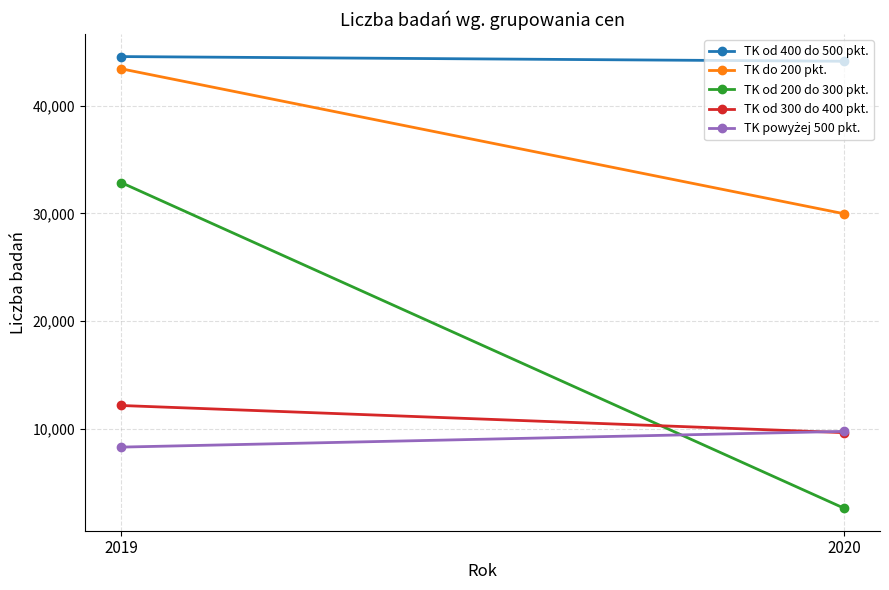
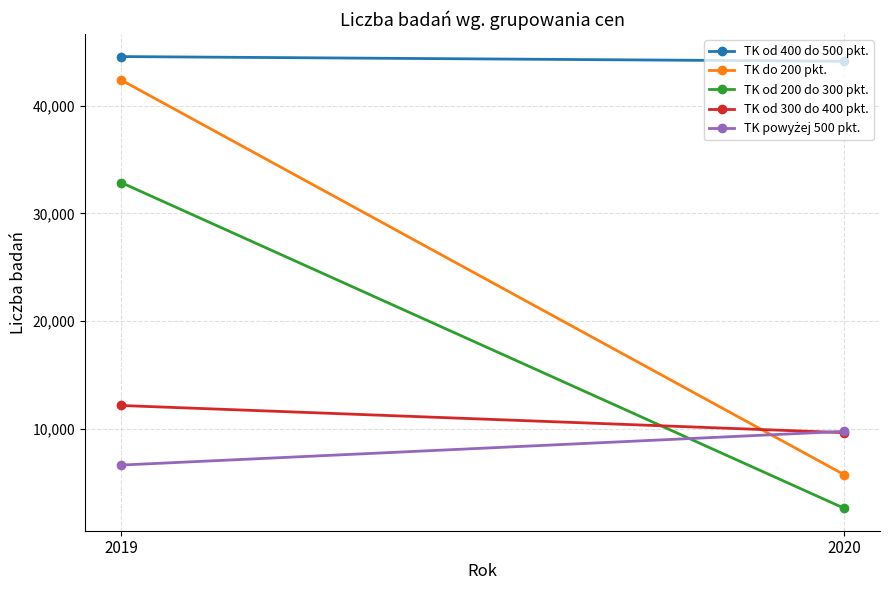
  {
    "TK od 400 do 500 pkt.": {
      "2019": "44,600"
    },
    "TK do 200 pkt.": {
-     "2019": "43,400",
-     "2020": "30,000"
+     "2019": "42,400",
+     "2020": "5,700"
    },
    "TK od 200 do 300 pkt.": {
      "2019": "32,900",
      "2020": "2,600"
    },
    "TK od 300 do 400 pkt.": {
      "2019": "12,200"
    },
    "TK powyżej 500 pkt.": {
-     "2019": "8,300"
+     "2019": "6,600"
    }
  }
